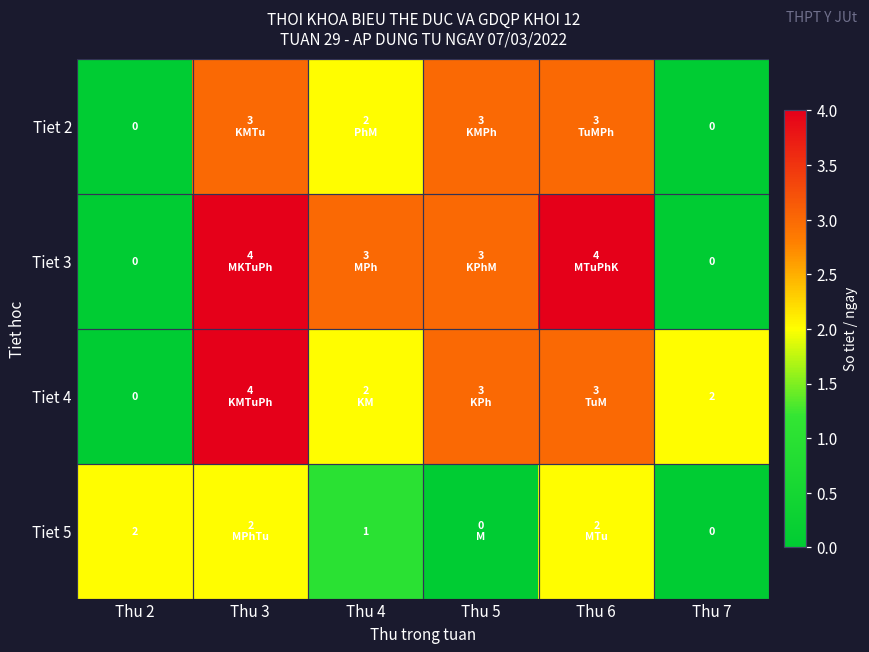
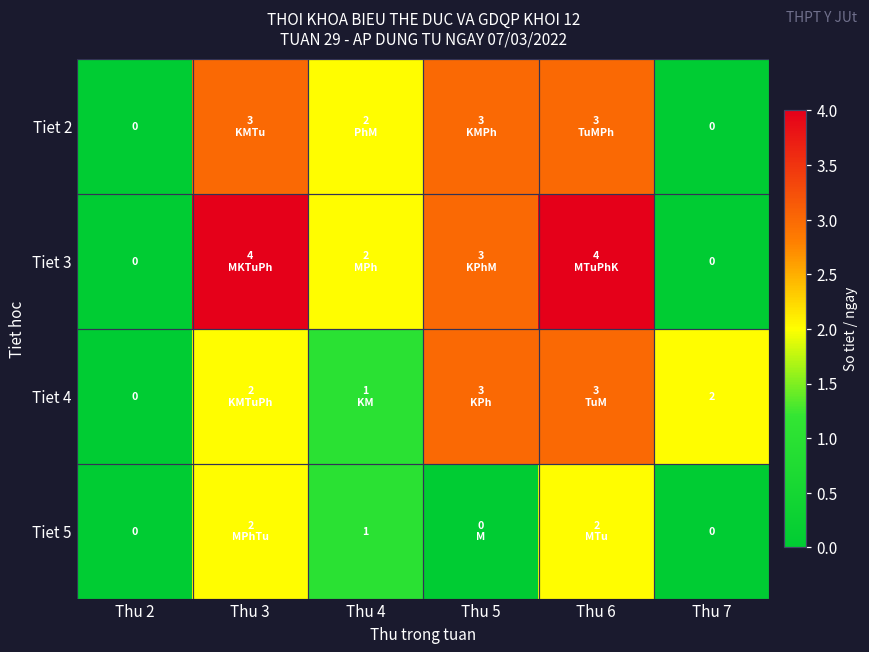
  {
    "Tiet 2": {
      "Thu 2": 0,
      "Thu 3": 3,
      "Thu 4": 2,
      "Thu 5": 3,
      "Thu 6": 3,
      "Thu 7": 0
    },
    "Tiet 3": {
      "Thu 2": 0,
      "Thu 3": 4,
-     "Thu 4": 3,
+     "Thu 4": 2,
      "Thu 5": 3,
      "Thu 6": 4,
      "Thu 7": 0
    },
    "Tiet 4": {
      "Thu 2": 0,
-     "Thu 3": 4,
-     "Thu 4": 2,
+     "Thu 3": 2,
+     "Thu 4": 1,
      "Thu 5": 3,
      "Thu 6": 3,
      "Thu 7": 2
    },
    "Tiet 5": {
-     "Thu 2": 2,
+     "Thu 2": 0,
      "Thu 3": 2,
      "Thu 4": 1,
      "Thu 5": 0,
      "Thu 6": 2,
      "Thu 7": 0
    }
  }
